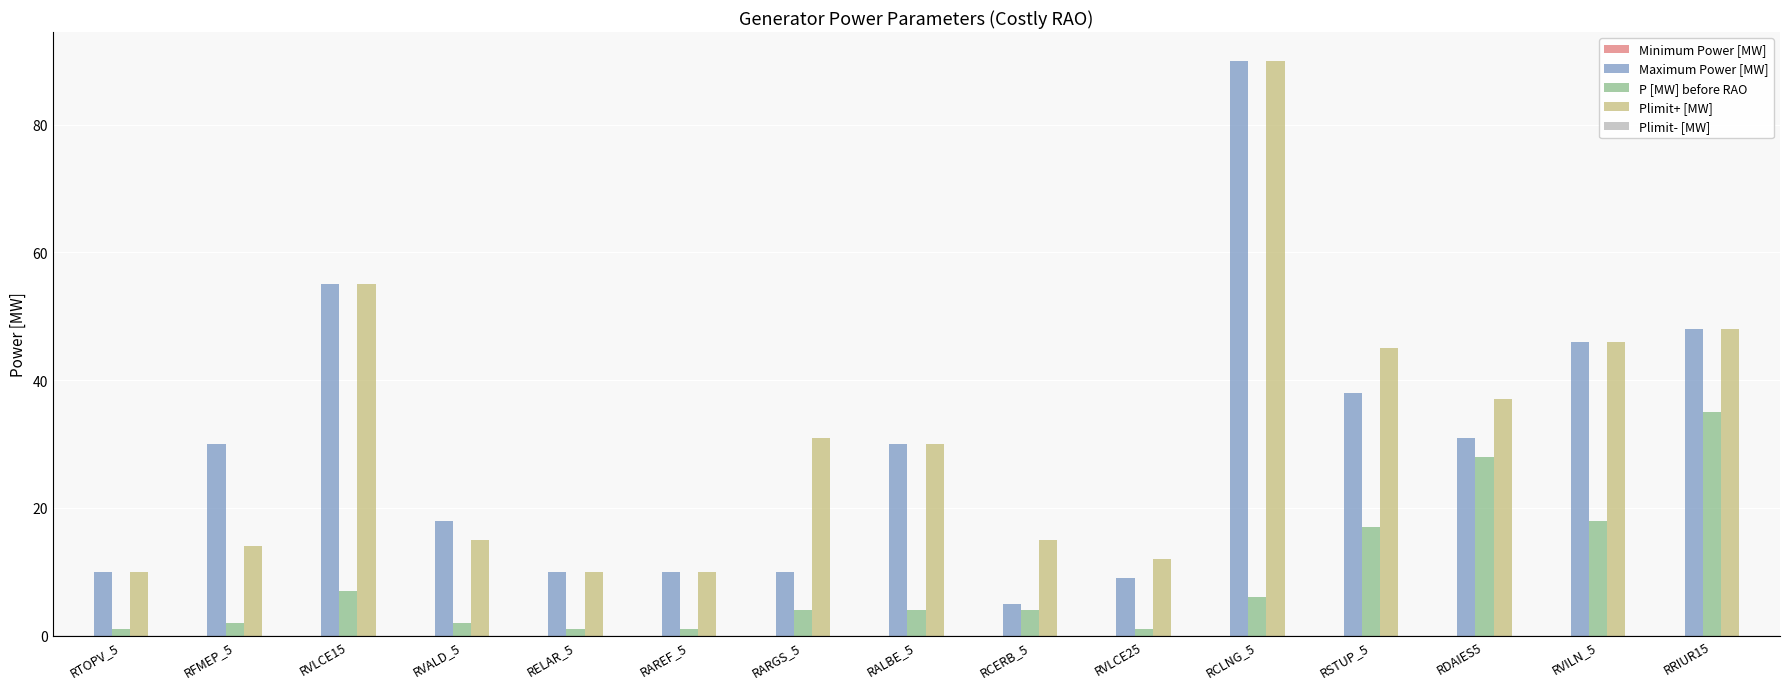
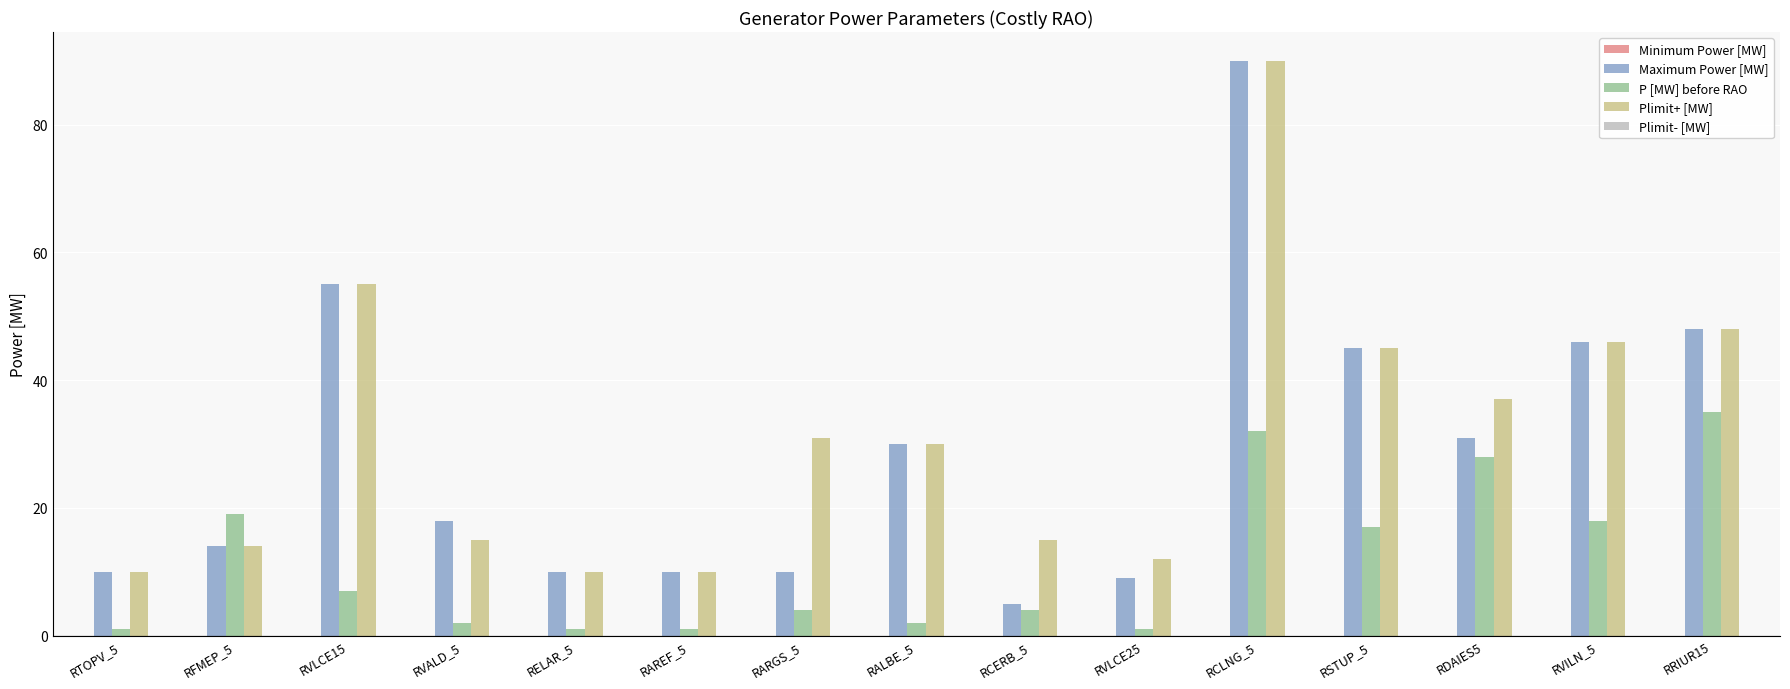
  {
    "Minimum Power [MW]": {
      "RTOPV_5": 0,
      "RFMEP_5": 0,
      "RVLCE15": 0,
      "RVALD_5": 0,
      "RELAR_5": 0,
      "RAREF_5": 0,
      "RARGS_5": 0,
      "RALBE_5": 0,
      "RCERB_5": 0,
      "RVLCE25": 0,
      "RCLNG_5": 0,
      "RSTUP_5": 0,
      "RDAIES5": 0,
      "RVILN_5": 0,
      "RRIUR15": 0
    },
    "Maximum Power [MW]": {
      "RTOPV_5": 10,
-     "RFMEP_5": 30,
+     "RFMEP_5": 14,
      "RVLCE15": 55,
      "RVALD_5": 18,
      "RELAR_5": 10,
      "RAREF_5": 10,
      "RARGS_5": 10,
      "RALBE_5": 30,
      "RCERB_5": 5,
      "RVLCE25": 9,
      "RCLNG_5": 90,
-     "RSTUP_5": 38,
+     "RSTUP_5": 45,
      "RDAIES5": 31,
      "RVILN_5": 46,
      "RRIUR15": 48
    },
    "P [MW] before RAO": {
      "RTOPV_5": 1,
-     "RFMEP_5": 2,
+     "RFMEP_5": 19,
      "RVLCE15": 7,
      "RVALD_5": 2,
      "RELAR_5": 1,
      "RAREF_5": 1,
      "RARGS_5": 4,
-     "RALBE_5": 4,
+     "RALBE_5": 2,
      "RCERB_5": 4,
      "RVLCE25": 1,
-     "RCLNG_5": 6,
+     "RCLNG_5": 32,
      "RSTUP_5": 17,
      "RDAIES5": 28,
      "RVILN_5": 18,
      "RRIUR15": 35
    },
    "Plimit+ [MW]": {
      "RTOPV_5": 10,
      "RFMEP_5": 14,
      "RVLCE15": 55,
      "RVALD_5": 15,
      "RELAR_5": 10,
      "RAREF_5": 10,
      "RARGS_5": 31,
      "RALBE_5": 30,
      "RCERB_5": 15,
      "RVLCE25": 12,
      "RCLNG_5": 90,
      "RSTUP_5": 45,
      "RDAIES5": 37,
      "RVILN_5": 46,
      "RRIUR15": 48
    },
    "Plimit- [MW]": {
      "RTOPV_5": 0,
      "RFMEP_5": 0,
      "RVLCE15": 0,
      "RVALD_5": 0,
      "RELAR_5": 0,
      "RAREF_5": 0,
      "RARGS_5": 0,
      "RALBE_5": 0,
      "RCERB_5": 0,
      "RVLCE25": 0,
      "RCLNG_5": 0,
      "RSTUP_5": 0,
      "RDAIES5": 0,
      "RVILN_5": 0,
      "RRIUR15": 0
    }
  }
